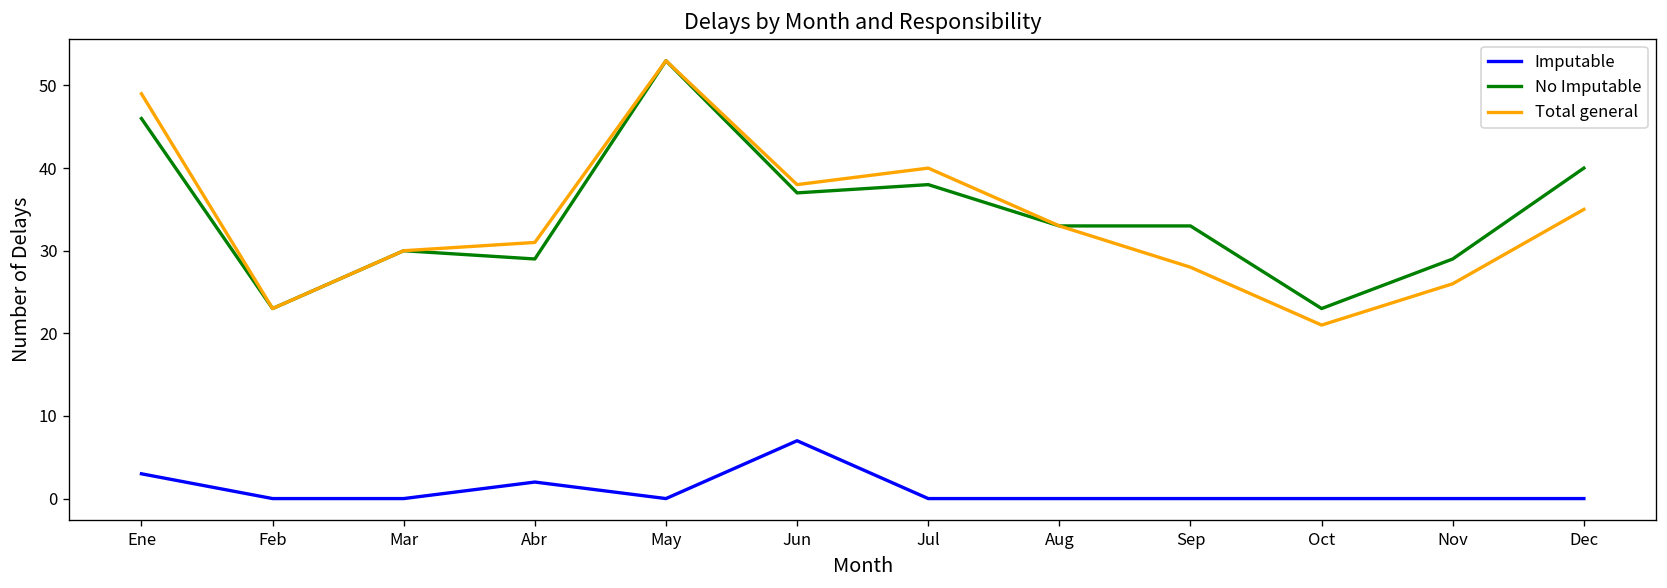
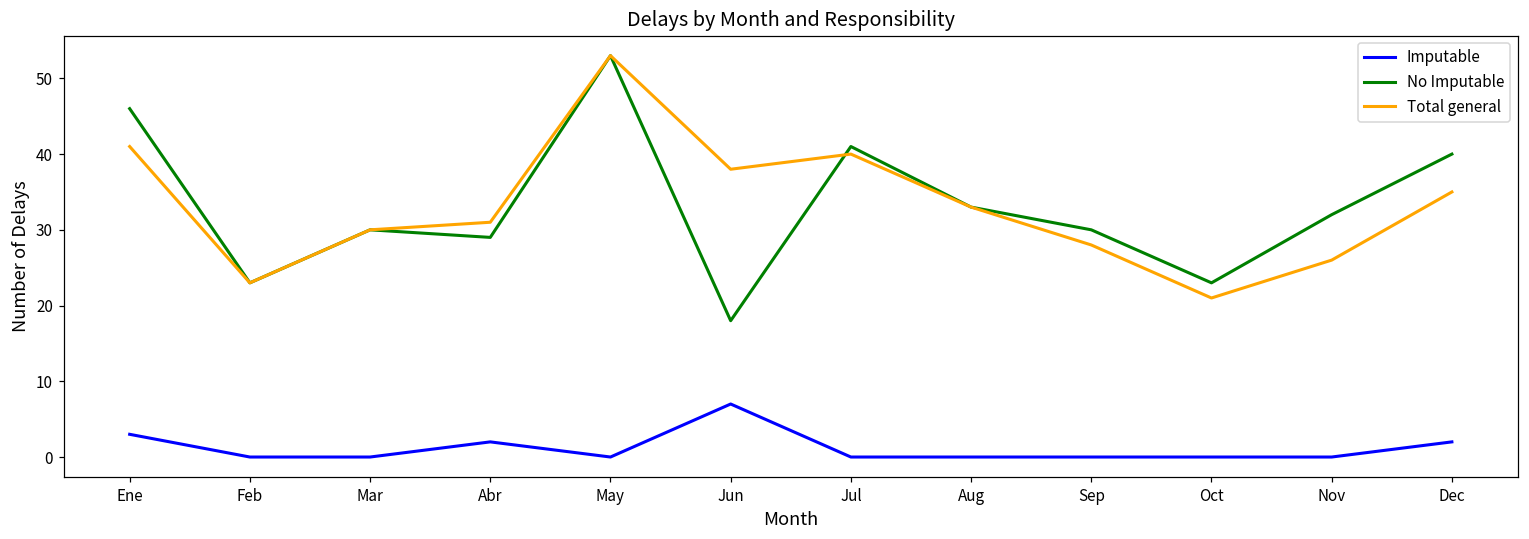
  {
    "Imputable": {
      "Ene": 3,
      "Feb": 0,
      "Mar": 0,
      "Abr": 2,
      "May": 0,
      "Jun": 7,
      "Jul": 0,
      "Aug": 0,
      "Sep": 0,
      "Oct": 0,
      "Nov": 0,
-     "Dec": 0
+     "Dec": 2
    },
    "No Imputable": {
      "Ene": 46,
      "Abr": 29,
-     "Jun": 37,
-     "Jul": 38,
-     "Sep": 33,
+     "Jun": 18,
+     "Jul": 41,
+     "Sep": 30,
      "Oct": 23,
-     "Nov": 29,
+     "Nov": 32,
      "Dec": 40
    },
    "Total general": {
-     "Ene": 49,
+     "Ene": 41,
      "Abr": 31,
      "Jun": 38,
      "Jul": 40,
      "Sep": 28,
      "Oct": 21,
      "Nov": 26,
      "Dec": 35
    }
  }
